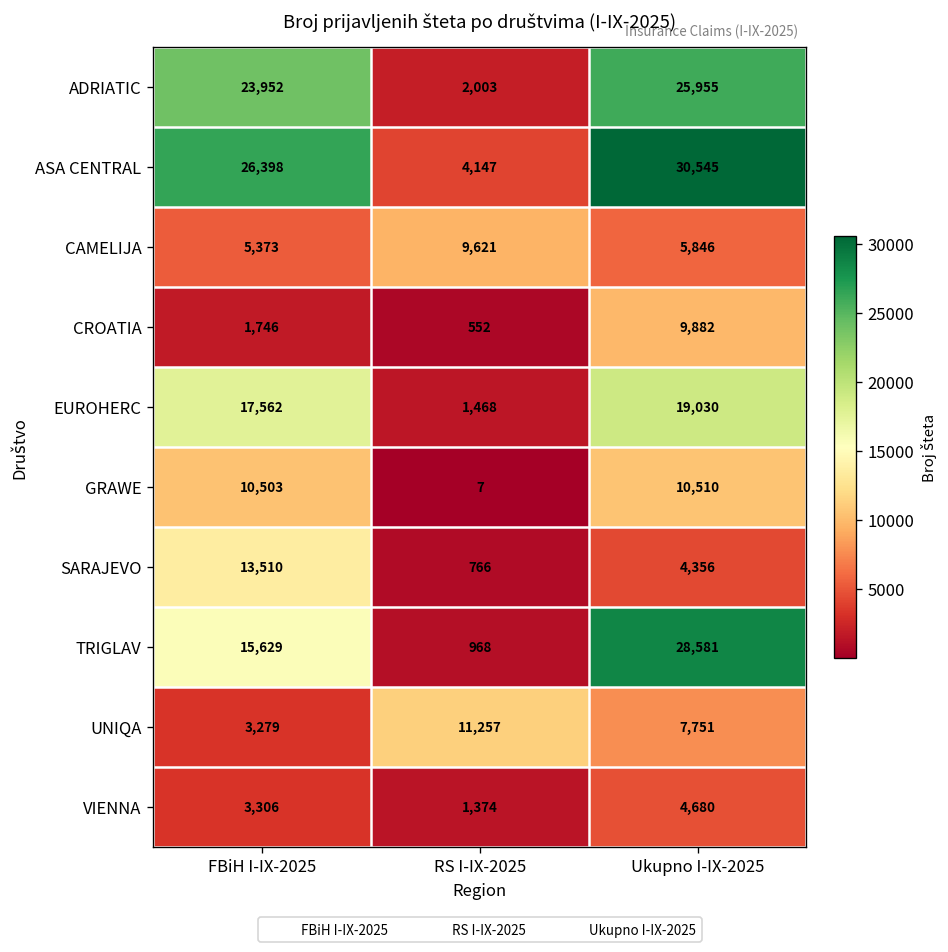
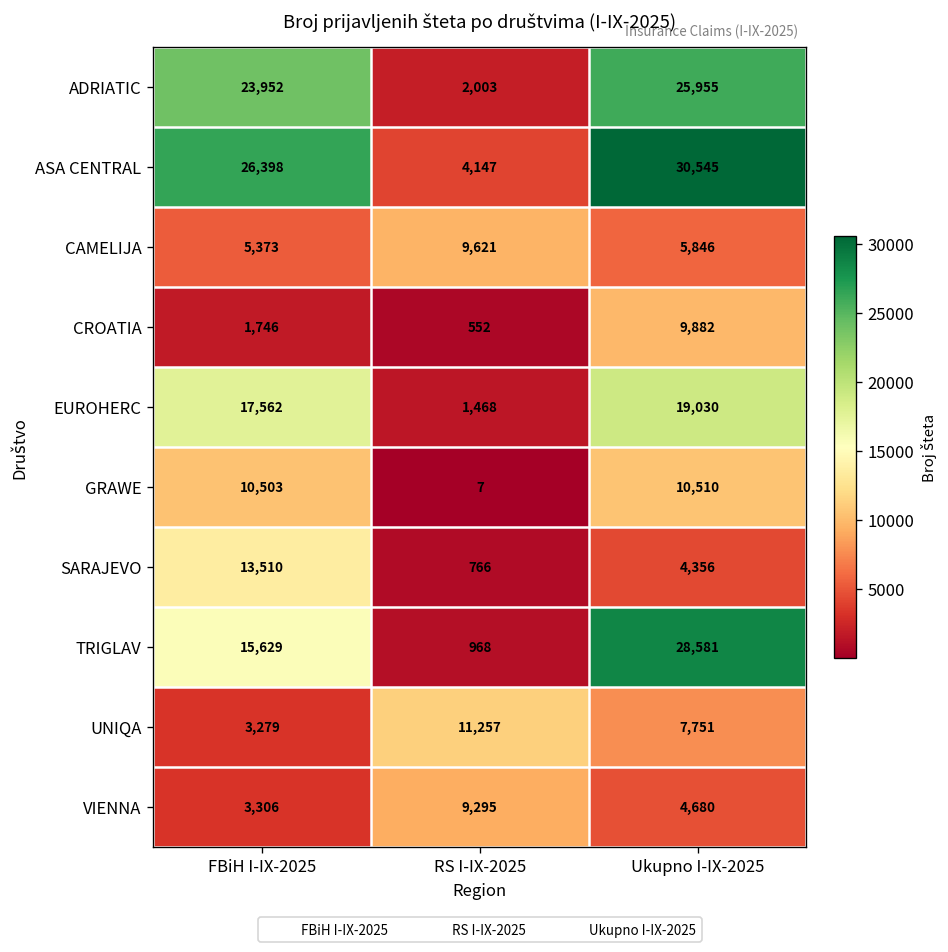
  {
    "ADRIATIC": {
      "FBiH I-IX-2025": "23,952",
      "RS I-IX-2025": "2,003",
      "Ukupno I-IX-2025": "25,955"
    },
    "ASA CENTRAL": {
      "FBiH I-IX-2025": "26,398",
      "RS I-IX-2025": "4,147",
      "Ukupno I-IX-2025": "30,545"
    },
    "CAMELIJA": {
      "FBiH I-IX-2025": "5,373",
      "RS I-IX-2025": "9,621",
      "Ukupno I-IX-2025": "5,846"
    },
    "CROATIA": {
      "FBiH I-IX-2025": "1,746",
      "RS I-IX-2025": "552",
      "Ukupno I-IX-2025": "9,882"
    },
    "EUROHERC": {
      "FBiH I-IX-2025": "17,562",
      "RS I-IX-2025": "1,468",
      "Ukupno I-IX-2025": "19,030"
    },
    "GRAWE": {
      "FBiH I-IX-2025": "10,503",
      "RS I-IX-2025": "7",
      "Ukupno I-IX-2025": "10,510"
    },
    "SARAJEVO": {
      "FBiH I-IX-2025": "13,510",
      "RS I-IX-2025": "766",
      "Ukupno I-IX-2025": "4,356"
    },
    "TRIGLAV": {
      "FBiH I-IX-2025": "15,629",
      "RS I-IX-2025": "968",
      "Ukupno I-IX-2025": "28,581"
    },
    "UNIQA": {
      "FBiH I-IX-2025": "3,279",
      "RS I-IX-2025": "11,257",
      "Ukupno I-IX-2025": "7,751"
    },
    "VIENNA": {
      "FBiH I-IX-2025": "3,306",
-     "RS I-IX-2025": "1,374",
+     "RS I-IX-2025": "9,295",
      "Ukupno I-IX-2025": "4,680"
    }
  }
